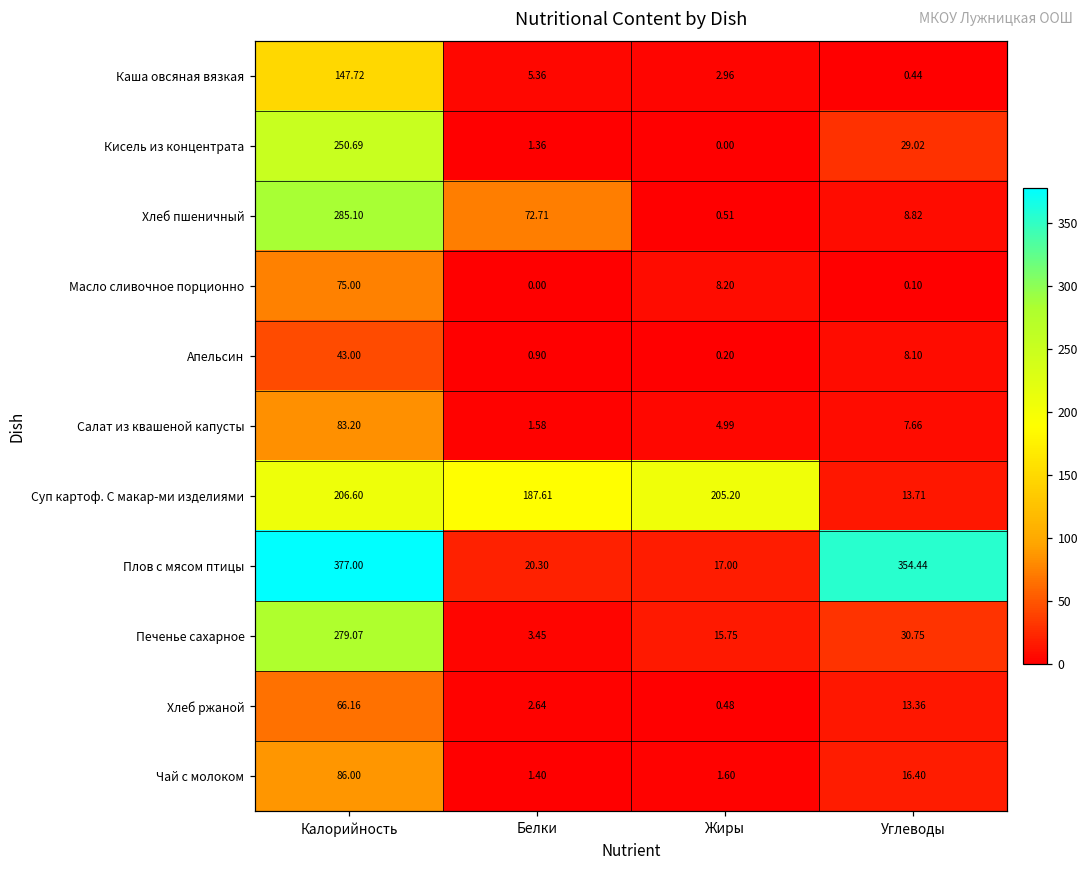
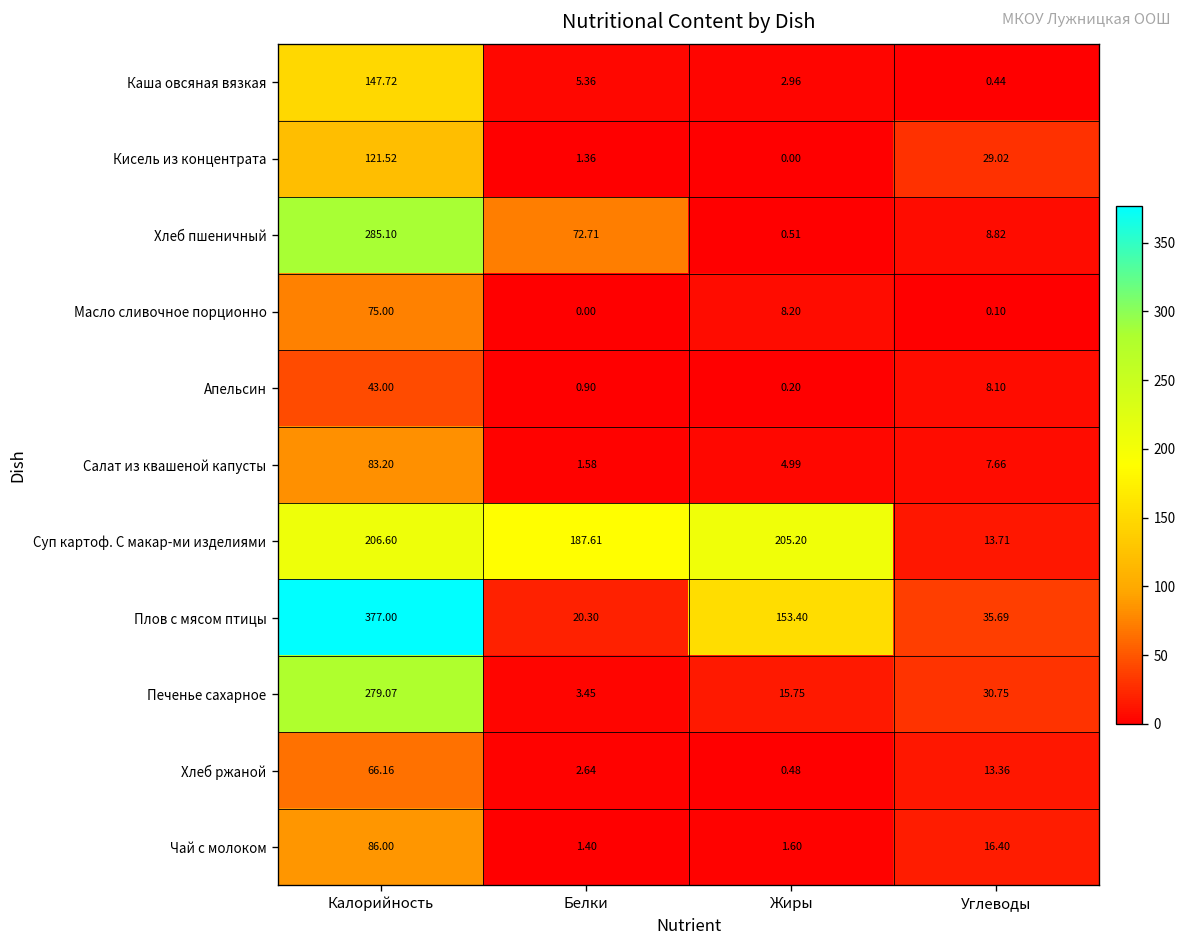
  {
    "Каша овсяная вязкая": {
      "Калорийность": 147.72,
      "Белки": 5.36,
      "Жиры": 2.96,
      "Углеводы": 0.44
    },
    "Кисель из концентрата": {
-     "Калорийность": 250.69,
+     "Калорийность": 121.52,
      "Белки": 1.36,
      "Жиры": 0.00,
      "Углеводы": 29.02
    },
    "Хлеб пшеничный": {
      "Калорийность": 285.10,
      "Белки": 72.71,
      "Жиры": 0.51,
      "Углеводы": 8.82
    },
    "Масло сливочное порционно": {
      "Калорийность": 75.00,
      "Белки": 0.00,
      "Жиры": 8.20,
      "Углеводы": 0.10
    },
    "Апельсин": {
      "Калорийность": 43.00,
      "Белки": 0.90,
      "Жиры": 0.20,
      "Углеводы": 8.10
    },
    "Салат из квашеной капусты": {
      "Калорийность": 83.20,
      "Белки": 1.58,
      "Жиры": 4.99,
      "Углеводы": 7.66
    },
    "Суп картоф. С макар-ми изделиями": {
      "Калорийность": 206.60,
      "Белки": 187.61,
      "Жиры": 205.20,
      "Углеводы": 13.71
    },
    "Плов с мясом птицы": {
      "Калорийность": 377.00,
      "Белки": 20.30,
-     "Жиры": 17.00,
-     "Углеводы": 354.44
+     "Жиры": 153.40,
+     "Углеводы": 35.69
    },
    "Печенье сахарное": {
      "Калорийность": 279.07,
      "Белки": 3.45,
      "Жиры": 15.75,
      "Углеводы": 30.75
    },
    "Хлеб ржаной": {
      "Калорийность": 66.16,
      "Белки": 2.64,
      "Жиры": 0.48,
      "Углеводы": 13.36
    },
    "Чай с молоком": {
      "Калорийность": 86.00,
      "Белки": 1.40,
      "Жиры": 1.60,
      "Углеводы": 16.40
    }
  }
